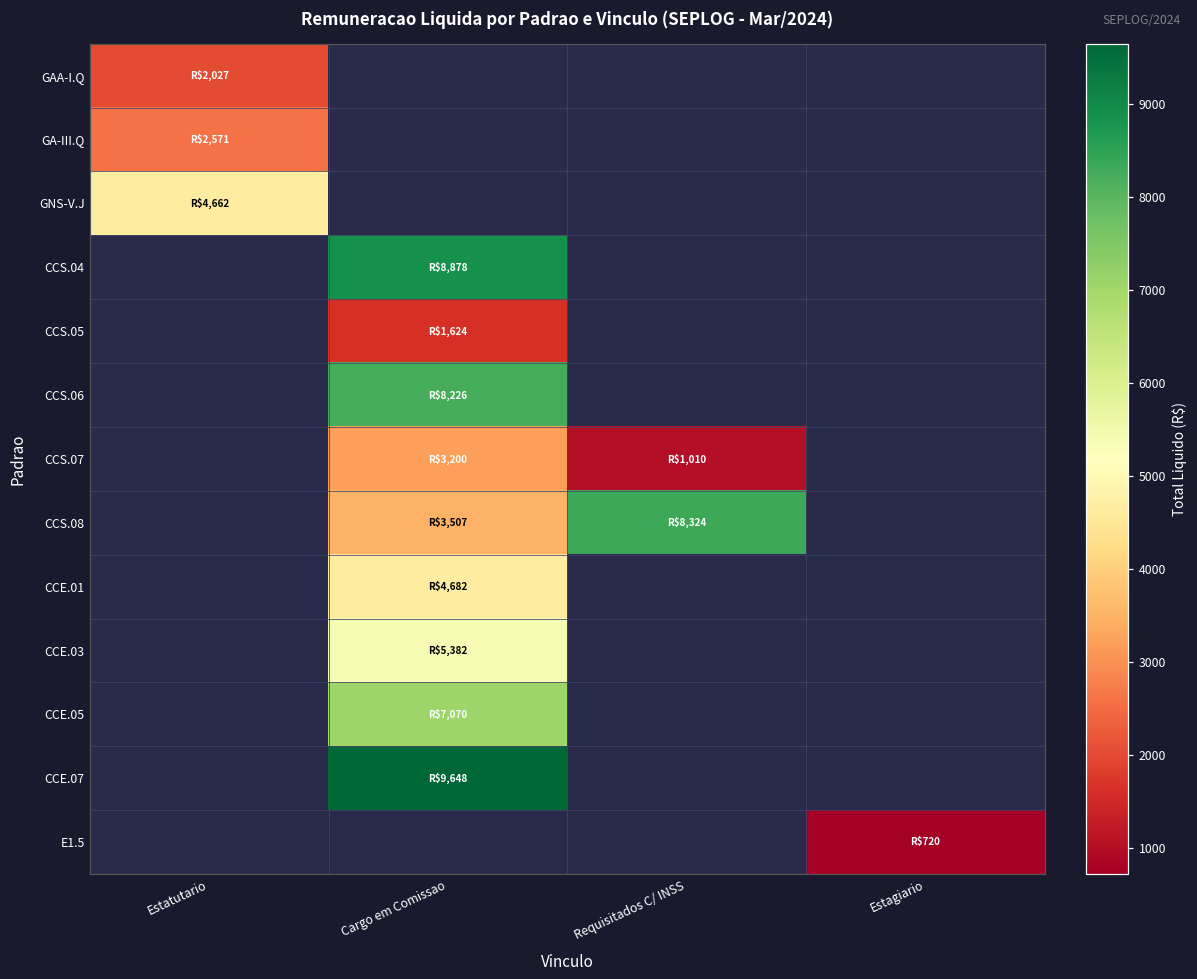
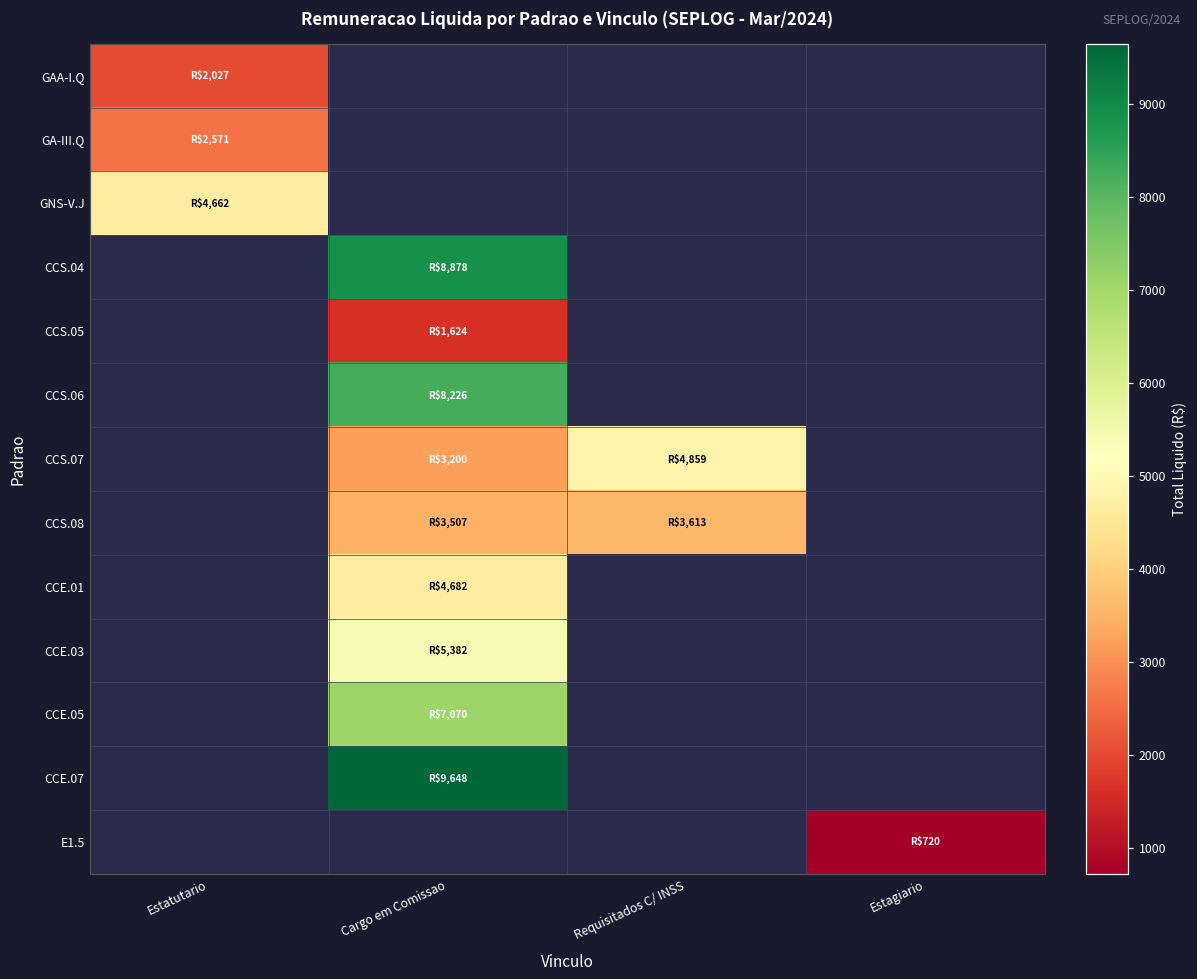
  {
    "GAA-I.Q": {
      "Estatutario": "$2,027"
    },
    "GA-III.Q": {
      "Estatutario": "$2,571"
    },
    "GNS-V.J": {
      "Estatutario": "$4,662"
    },
    "CCS.04": {
      "Cargo em Comissao": "$8,878"
    },
    "CCS.05": {
      "Cargo em Comissao": "$1,624"
    },
    "CCS.06": {
      "Cargo em Comissao": "$8,226"
    },
    "CCS.07": {
      "Cargo em Comissao": "$3,200",
-     "Requisitados C/ INSS": "$1,010"
+     "Requisitados C/ INSS": "$4,859"
    },
    "CCS.08": {
      "Cargo em Comissao": "$3,507",
-     "Requisitados C/ INSS": "$8,324"
+     "Requisitados C/ INSS": "$3,613"
    },
    "CCE.01": {
      "Cargo em Comissao": "$4,682"
    },
    "CCE.03": {
      "Cargo em Comissao": "$5,382"
    },
    "CCE.05": {
      "Cargo em Comissao": "$7,070"
    },
    "CCE.07": {
      "Cargo em Comissao": "$9,648"
    },
    "E1.5": {
      "Estagiario": "$720"
    }
  }
